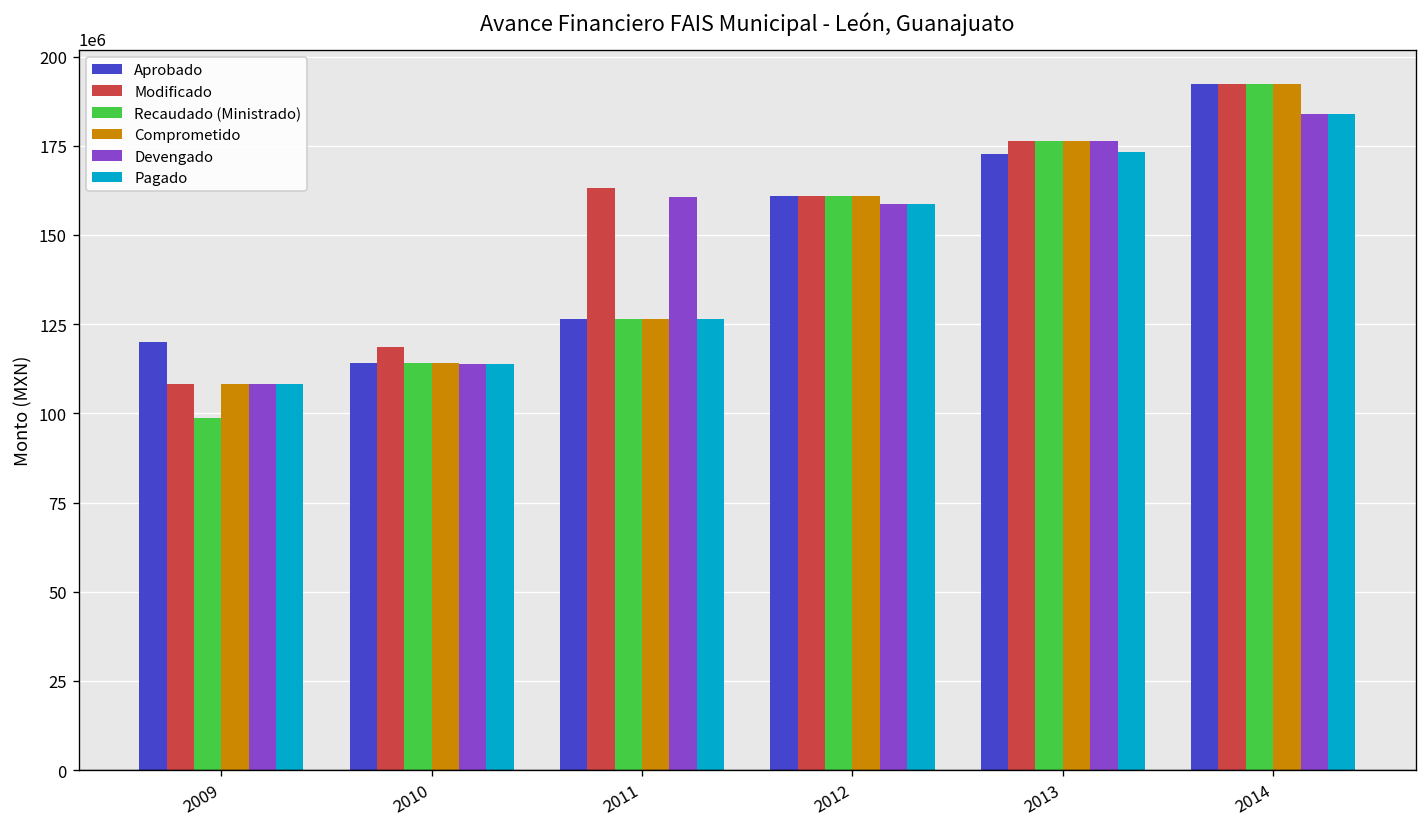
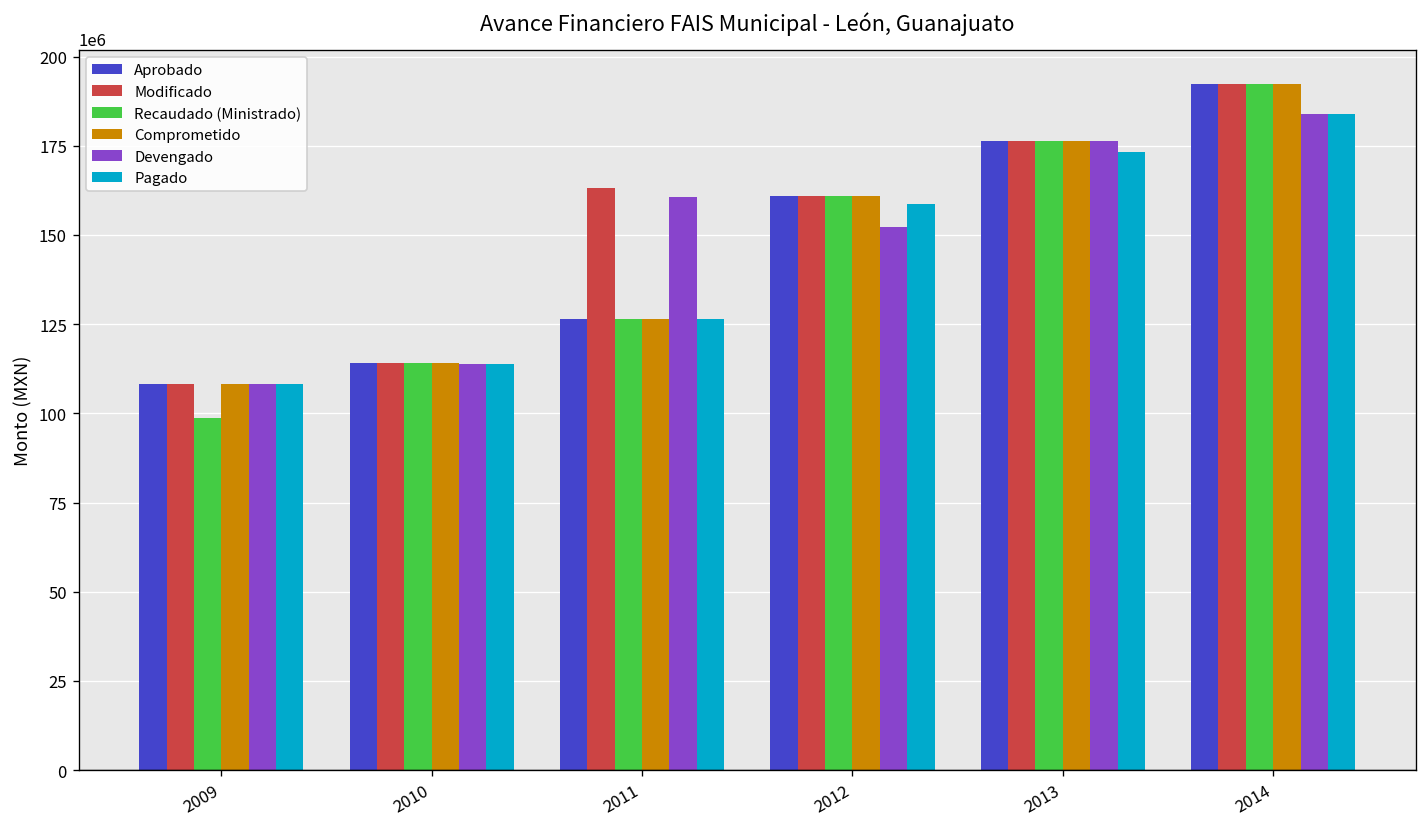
  {
    "Aprobado": {
-     "2009": 120000000,
+     "2009": 108000000,
      "2010": 114000000,
      "2011": 127000000,
      "2012": 161000000,
-     "2013": 173000000,
+     "2013": 176000000,
      "2014": 192000000
    },
    "Modificado": {
      "2009": 108000000,
-     "2010": 118000000,
+     "2010": 114000000,
      "2011": 163000000,
      "2012": 161000000,
      "2013": 176000000,
      "2014": 192000000
    },
    "Recaudado (Ministrado)": {
      "2009": 99000000,
      "2010": 114000000,
      "2011": 127000000,
      "2012": 161000000,
      "2013": 176000000,
      "2014": 192000000
    },
    "Comprometido": {
      "2009": 108000000,
      "2010": 114000000,
      "2011": 127000000,
      "2012": 161000000,
      "2013": 176000000,
      "2014": 192000000
    },
    "Devengado": {
      "2009": 108000000,
      "2010": 114000000,
      "2011": 161000000,
-     "2012": 159000000,
+     "2012": 152000000,
      "2013": 176000000,
      "2014": 184000000
    },
    "Pagado": {
      "2009": 108000000,
      "2010": 114000000,
      "2011": 127000000,
      "2012": 159000000,
      "2013": 173000000,
      "2014": 184000000
    }
  }
